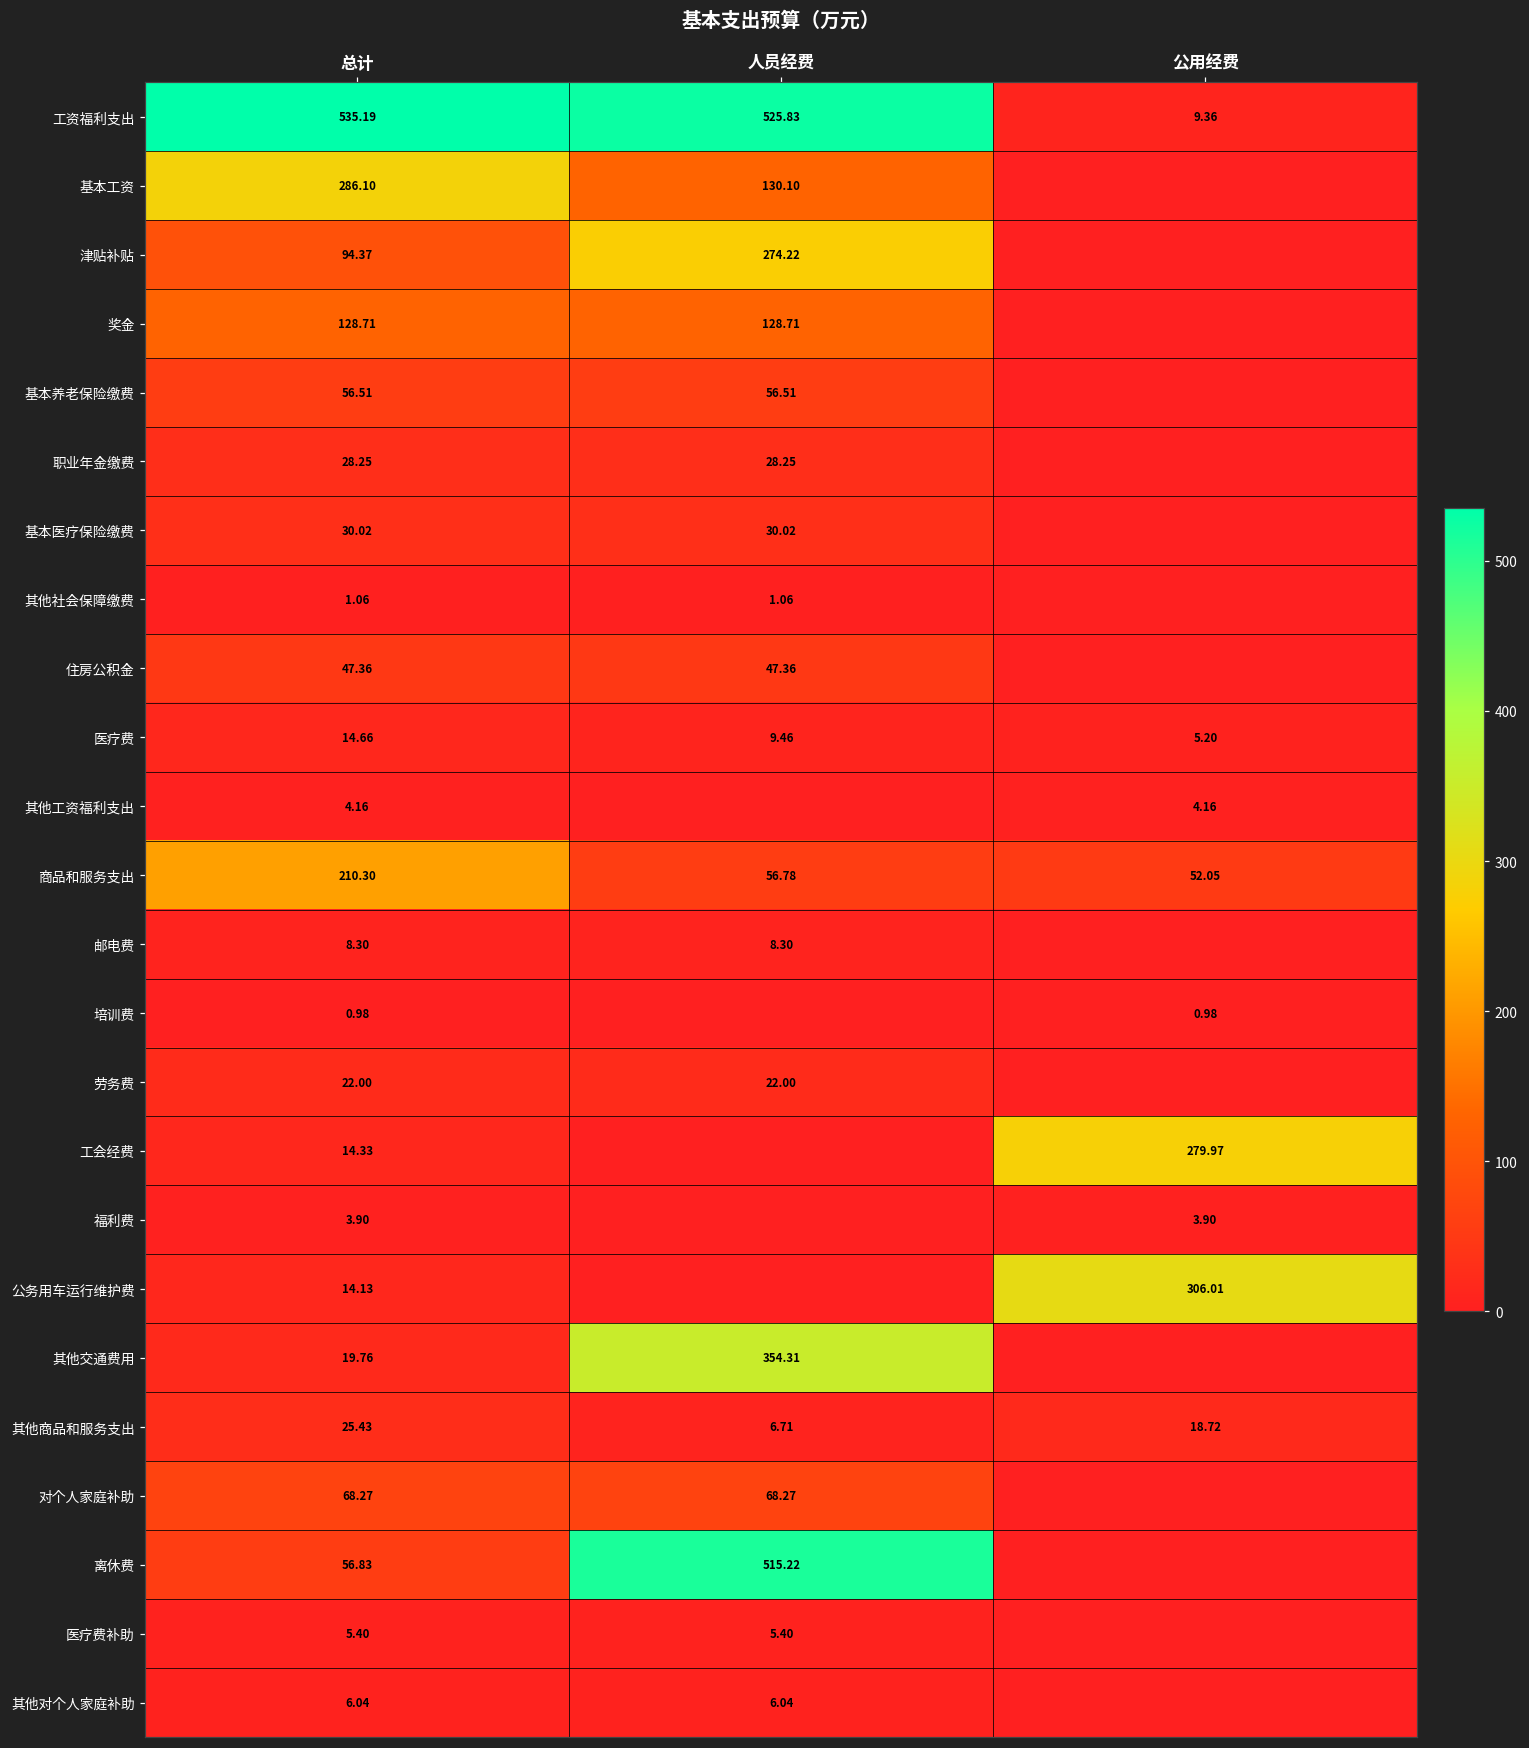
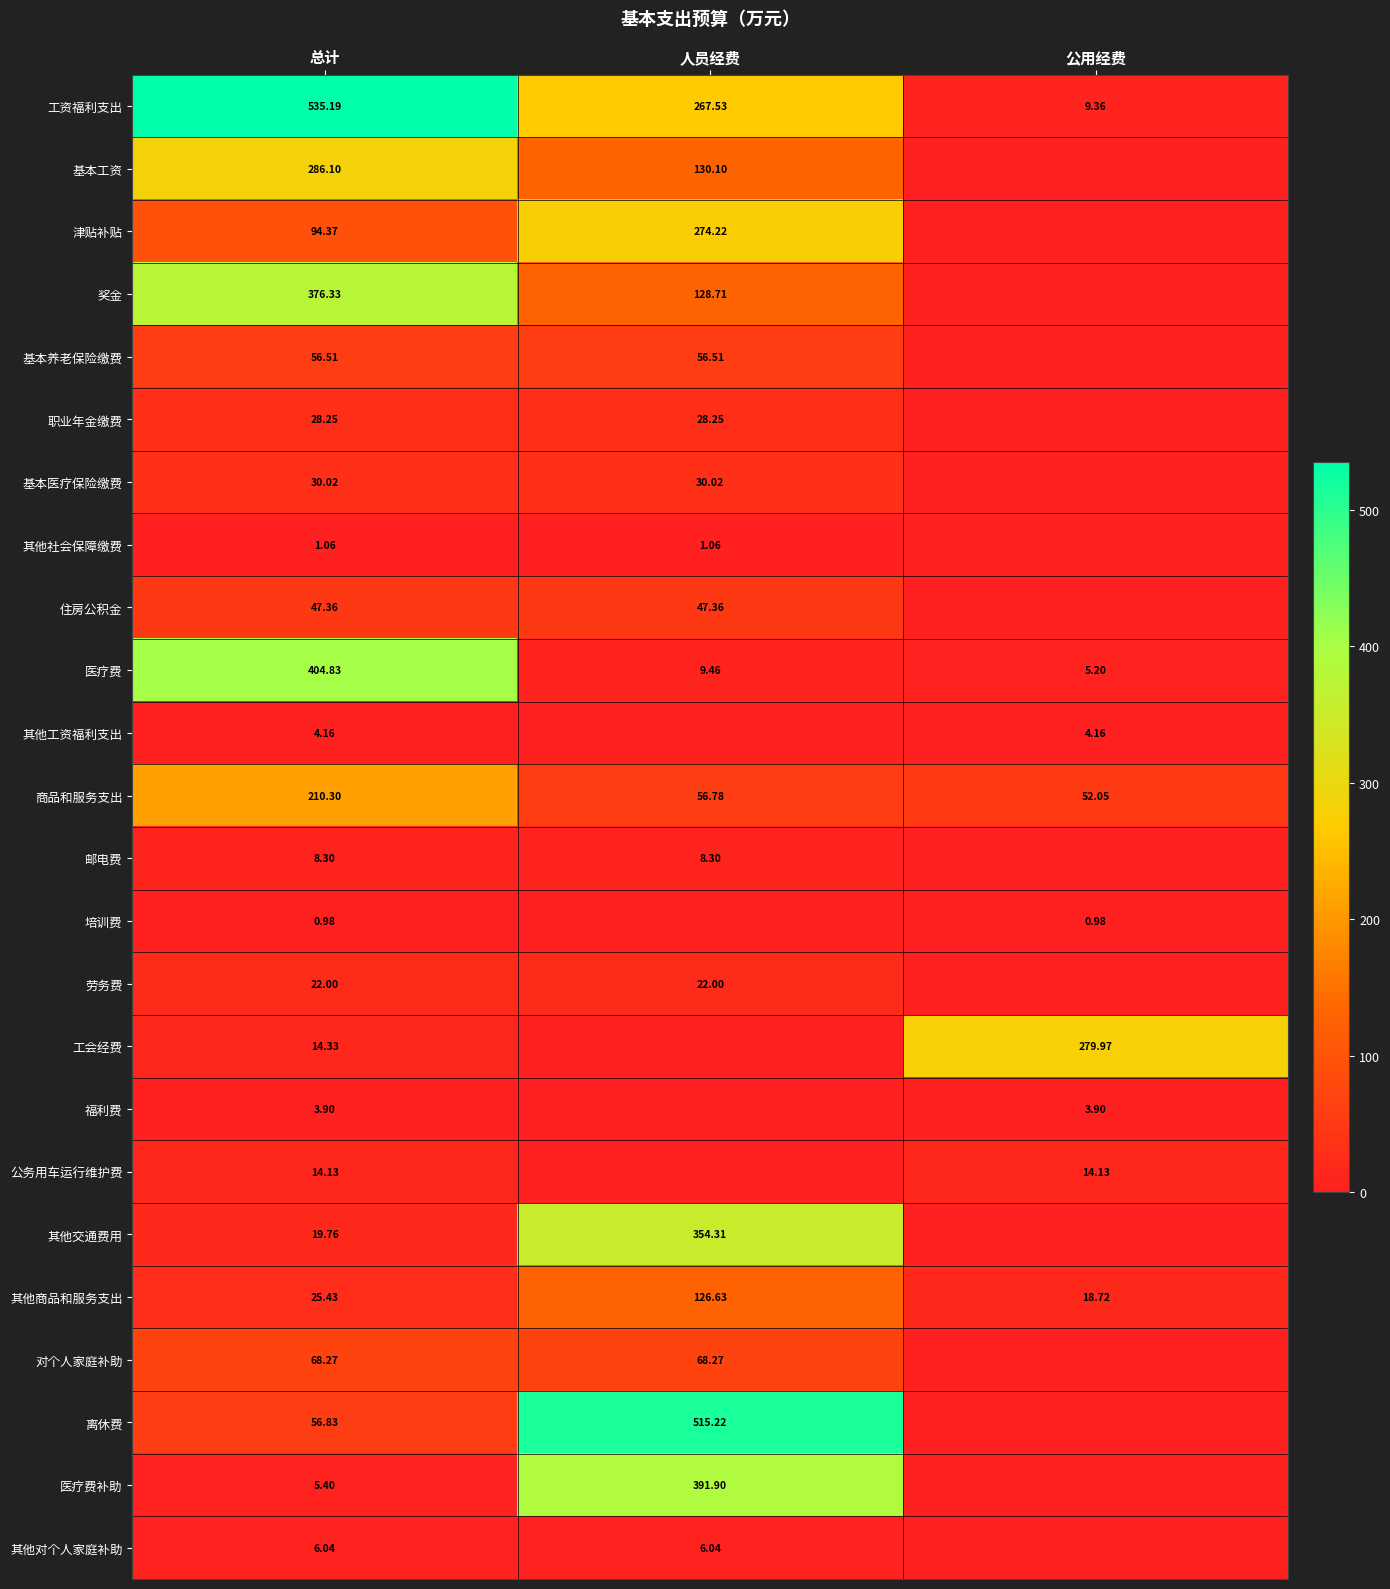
  {
    "工资福利支出": {
      "总计": 535.19,
-     "人员经费": 525.83,
+     "人员经费": 267.53,
      "公用经费": 9.36
    },
    "基本工资": {
      "总计": 286.10,
      "人员经费": 130.10
    },
    "津贴补贴": {
      "总计": 94.37,
      "人员经费": 274.22
    },
    "奖金": {
-     "总计": 128.71,
+     "总计": 376.33,
      "人员经费": 128.71
    },
    "基本养老保险缴费": {
      "总计": 56.51,
      "人员经费": 56.51
    },
    "职业年金缴费": {
      "总计": 28.25,
      "人员经费": 28.25
    },
    "基本医疗保险缴费": {
      "总计": 30.02,
      "人员经费": 30.02
    },
    "其他社会保障缴费": {
      "总计": 1.06,
      "人员经费": 1.06
    },
    "住房公积金": {
      "总计": 47.36,
      "人员经费": 47.36
    },
    "医疗费": {
-     "总计": 14.66,
+     "总计": 404.83,
      "人员经费": 9.46,
      "公用经费": 5.20
    },
    "其他工资福利支出": {
      "总计": 4.16,
      "公用经费": 4.16
    },
    "商品和服务支出": {
      "总计": 210.30,
      "人员经费": 56.78,
      "公用经费": 52.05
    },
    "邮电费": {
      "总计": 8.30,
      "人员经费": 8.30
    },
    "培训费": {
      "总计": 0.98,
      "公用经费": 0.98
    },
    "劳务费": {
      "总计": 22.00,
      "人员经费": 22.00
    },
    "工会经费": {
      "总计": 14.33,
      "公用经费": 279.97
    },
    "福利费": {
      "总计": 3.90,
      "公用经费": 3.90
    },
    "公务用车运行维护费": {
      "总计": 14.13,
-     "公用经费": 306.01
+     "公用经费": 14.13
    },
    "其他交通费用": {
      "总计": 19.76,
      "人员经费": 354.31
    },
    "其他商品和服务支出": {
      "总计": 25.43,
-     "人员经费": 6.71,
+     "人员经费": 126.63,
      "公用经费": 18.72
    },
    "对个人家庭补助": {
      "总计": 68.27,
      "人员经费": 68.27
    },
    "离休费": {
      "总计": 56.83,
      "人员经费": 515.22
    },
    "医疗费补助": {
      "总计": 5.40,
-     "人员经费": 5.40
+     "人员经费": 391.90
    },
    "其他对个人家庭补助": {
      "总计": 6.04,
      "人员经费": 6.04
    }
  }
